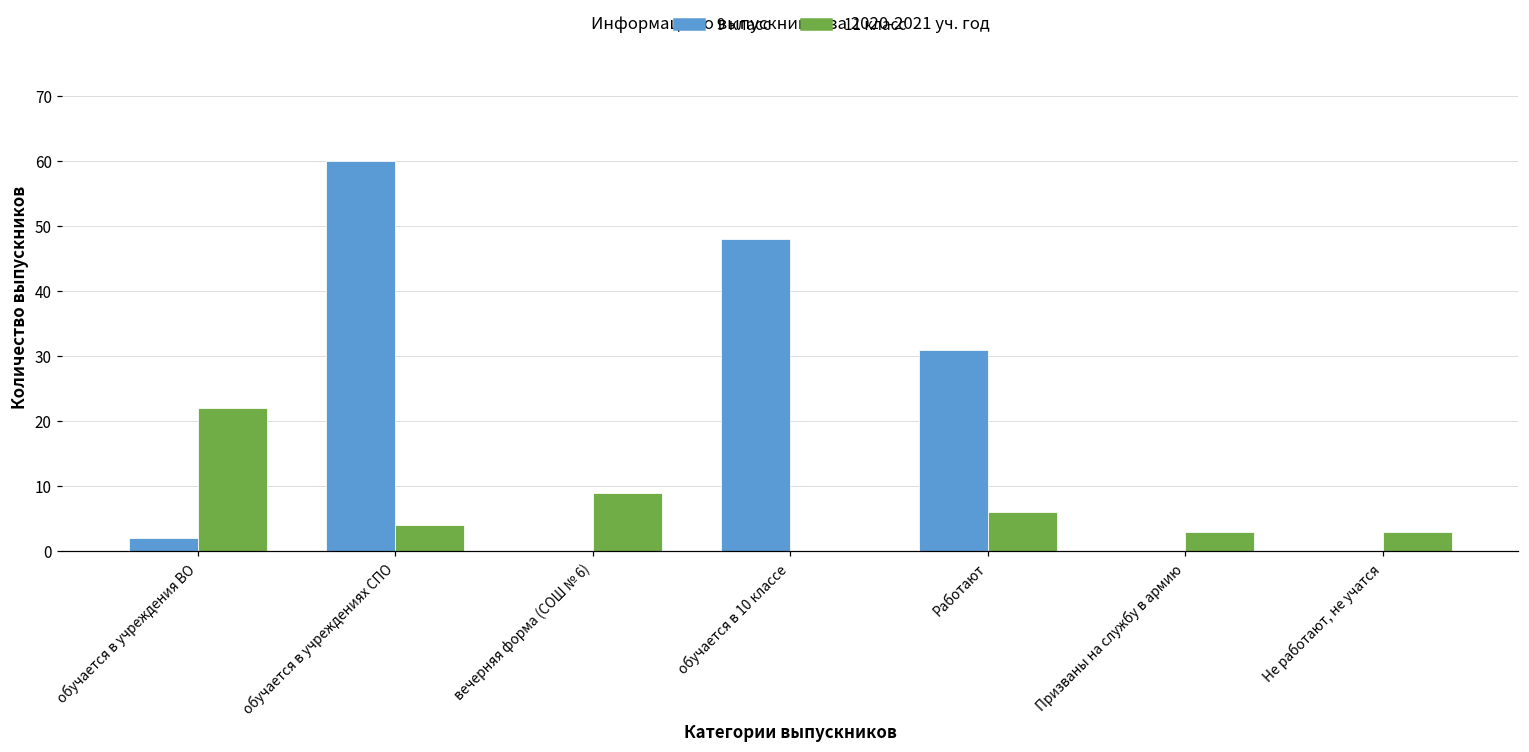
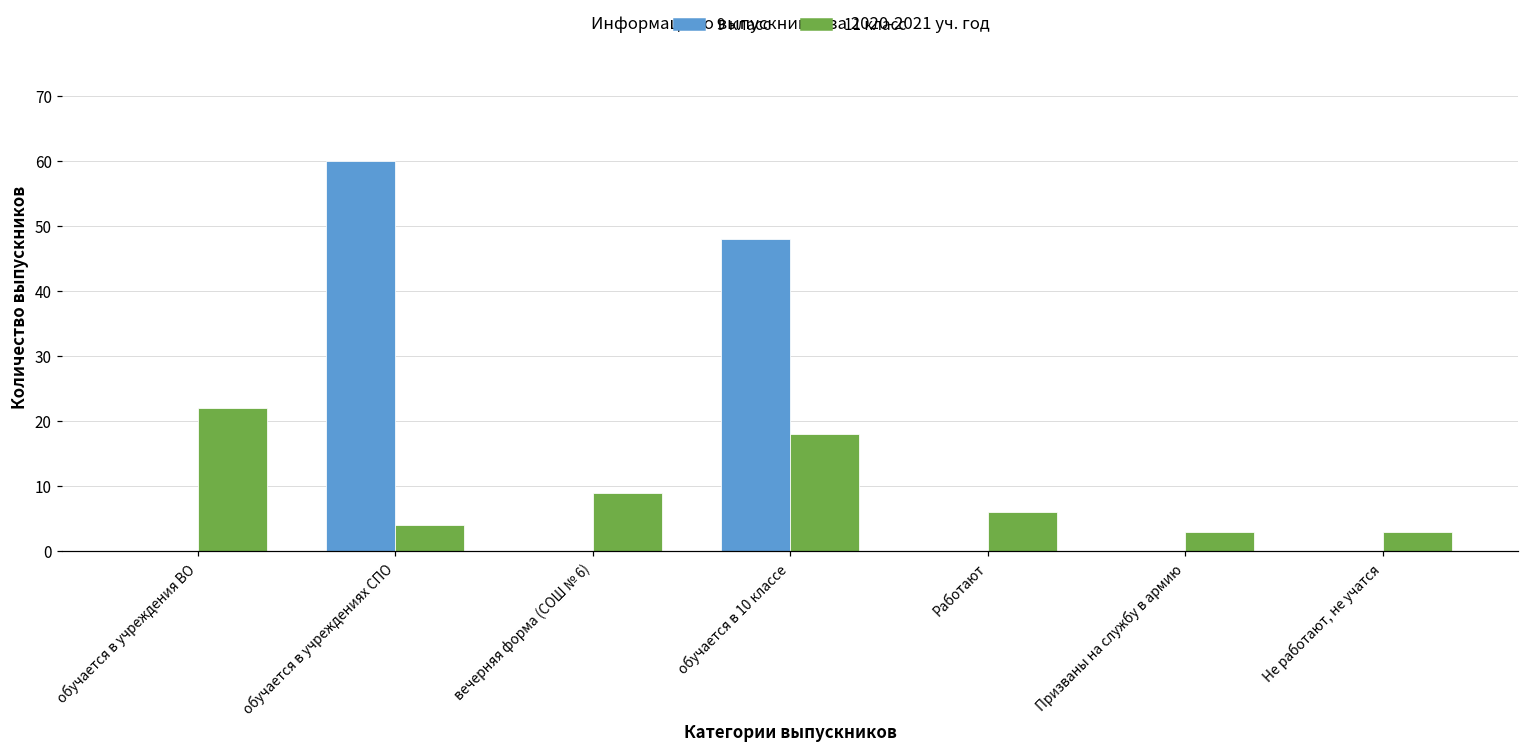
  {
    "9 класс": {
-     "обучается в учреждения ВО": 2,
+     "обучается в учреждения ВО": 0,
      "обучается в учреждениях СПО": 60,
      "вечерняя форма (СОШ № 6)": 0,
      "обучается в 10 классе": 48,
-     "Работают": 31,
+     "Работают": 0,
      "Призваны на службу в армию": 0,
      "Не работают, не учатся": 0
    },
    "11 класс": {
      "обучается в учреждения ВО": 22,
      "обучается в учреждениях СПО": 4,
      "вечерняя форма (СОШ № 6)": 9,
-     "обучается в 10 классе": 0,
+     "обучается в 10 классе": 18,
      "Работают": 6,
      "Призваны на службу в армию": 3,
      "Не работают, не учатся": 3
    }
  }
